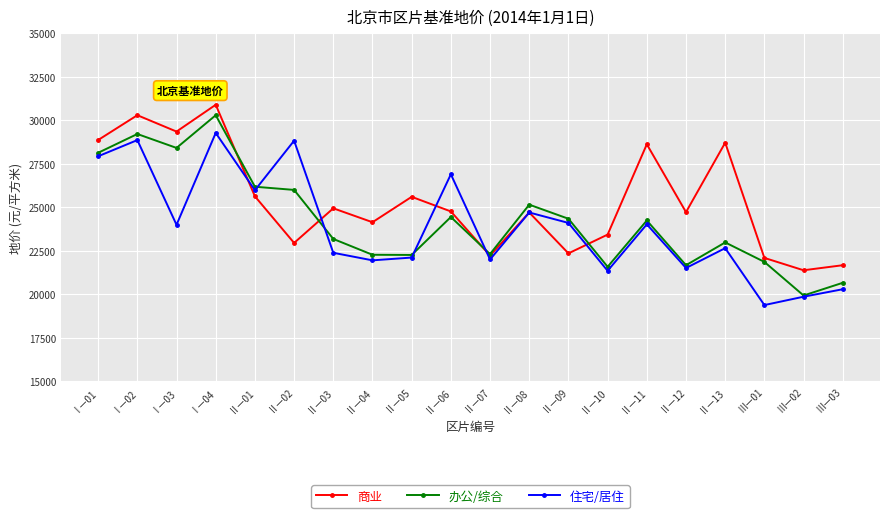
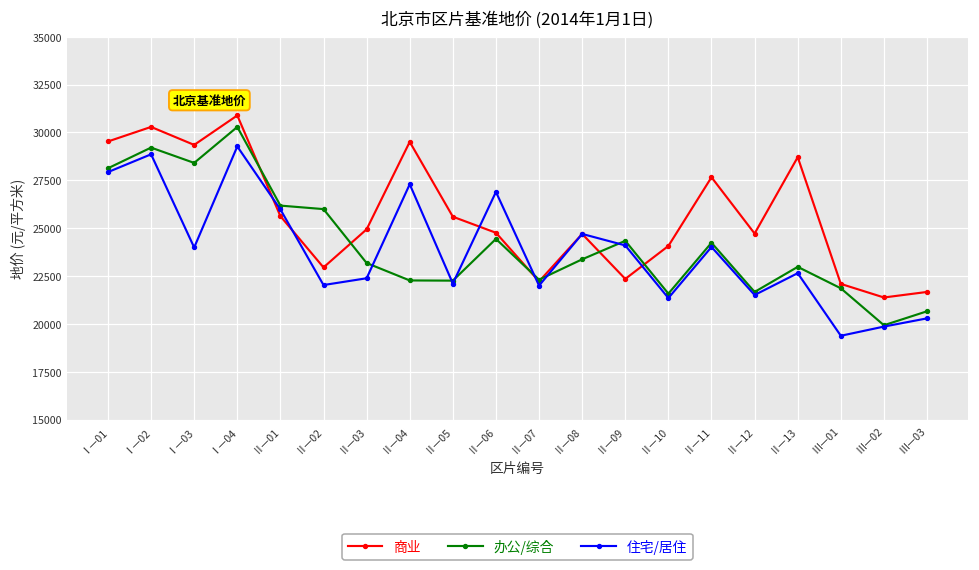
  {
    "商业": {
-     "Ⅰ—01": 28900,
+     "Ⅰ—01": 29500,
      "Ⅰ—02": 30300,
      "Ⅰ—03": 29400,
      "Ⅰ—04": 30900,
      "Ⅱ—01": 25600,
      "Ⅱ—02": 23000,
      "Ⅱ—03": 24900,
-     "Ⅱ—04": 24100,
+     "Ⅱ—04": 29500,
      "Ⅱ—05": 25600,
      "Ⅱ—06": 24800,
      "Ⅱ—09": 22400,
-     "Ⅱ—10": 23400,
-     "Ⅱ—11": 28600,
+     "Ⅱ—10": 24100,
+     "Ⅱ—11": 27700,
      "Ⅱ—12": 24700,
      "Ⅱ—13": 28700,
      "Ⅲ—01": 22100,
      "Ⅲ—02": 21400,
      "Ⅲ—03": 21700
    },
    "办公/综合": {
      "Ⅰ—01": 28100,
      "Ⅰ—02": 29200,
      "Ⅰ—03": 28400,
      "Ⅰ—04": 30300,
      "Ⅱ—01": 26200,
      "Ⅱ—02": 26000,
      "Ⅱ—03": 23200,
      "Ⅱ—04": 22300,
      "Ⅱ—05": 22300,
      "Ⅱ—06": 24400,
-     "Ⅱ—08": 25200,
+     "Ⅱ—08": 23400,
      "Ⅱ—09": 24300,
      "Ⅱ—10": 21600,
      "Ⅱ—11": 24200,
      "Ⅱ—12": 21700,
      "Ⅱ—13": 23000,
      "Ⅲ—01": 21900,
      "Ⅲ—03": 20700
    },
    "住宅/居住": {
      "Ⅰ—01": 27900,
      "Ⅰ—02": 28900,
      "Ⅰ—03": 24000,
      "Ⅰ—04": 29300,
      "Ⅱ—01": 26000,
-     "Ⅱ—02": 28800,
+     "Ⅱ—02": 22000,
      "Ⅱ—03": 22400,
-     "Ⅱ—04": 22000,
+     "Ⅱ—04": 27300,
      "Ⅱ—05": 22100,
      "Ⅱ—06": 26900,
      "Ⅱ—07": 22000,
      "Ⅱ—09": 24100,
      "Ⅱ—10": 21400,
      "Ⅱ—11": 24000,
      "Ⅱ—12": 21500,
      "Ⅱ—13": 22700,
      "Ⅲ—01": 19400,
      "Ⅲ—03": 20300
    }
  }
